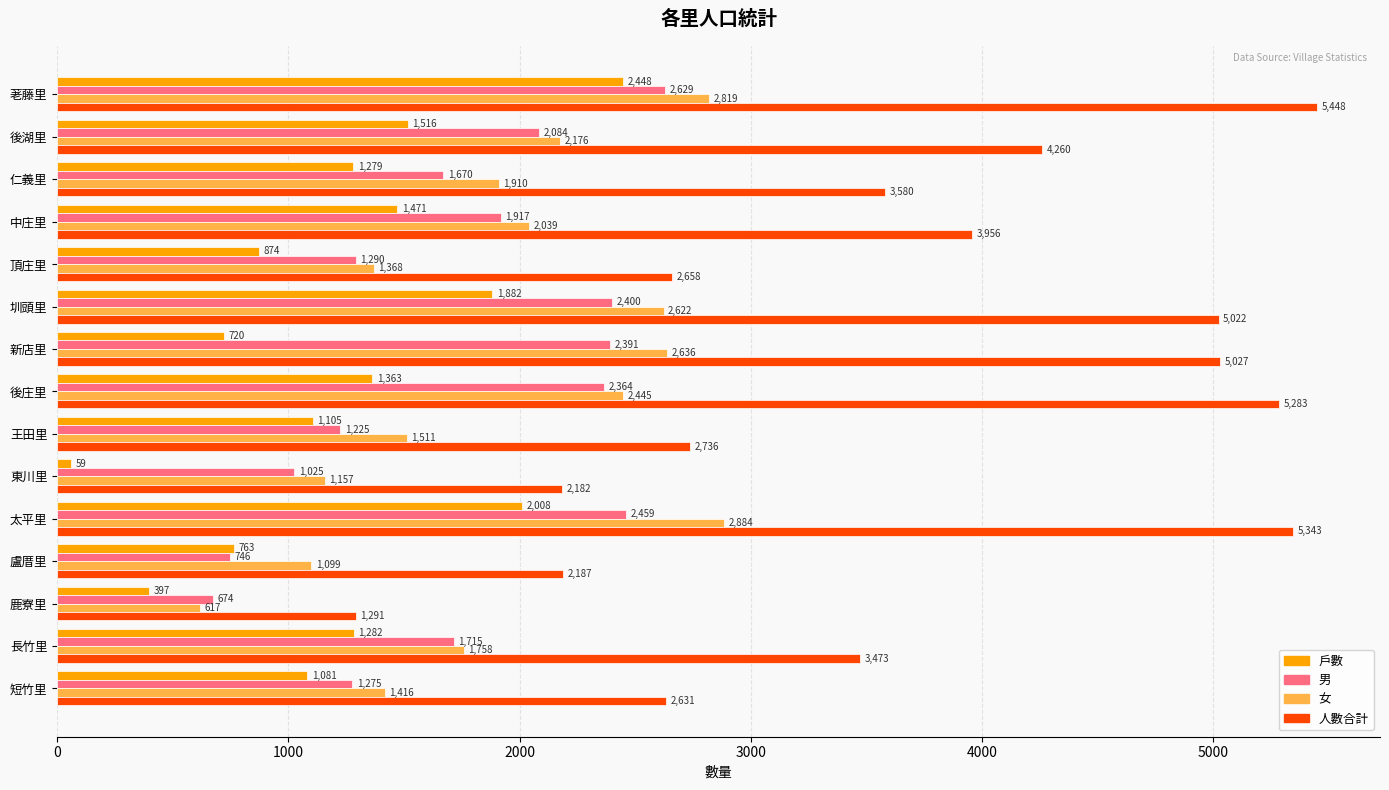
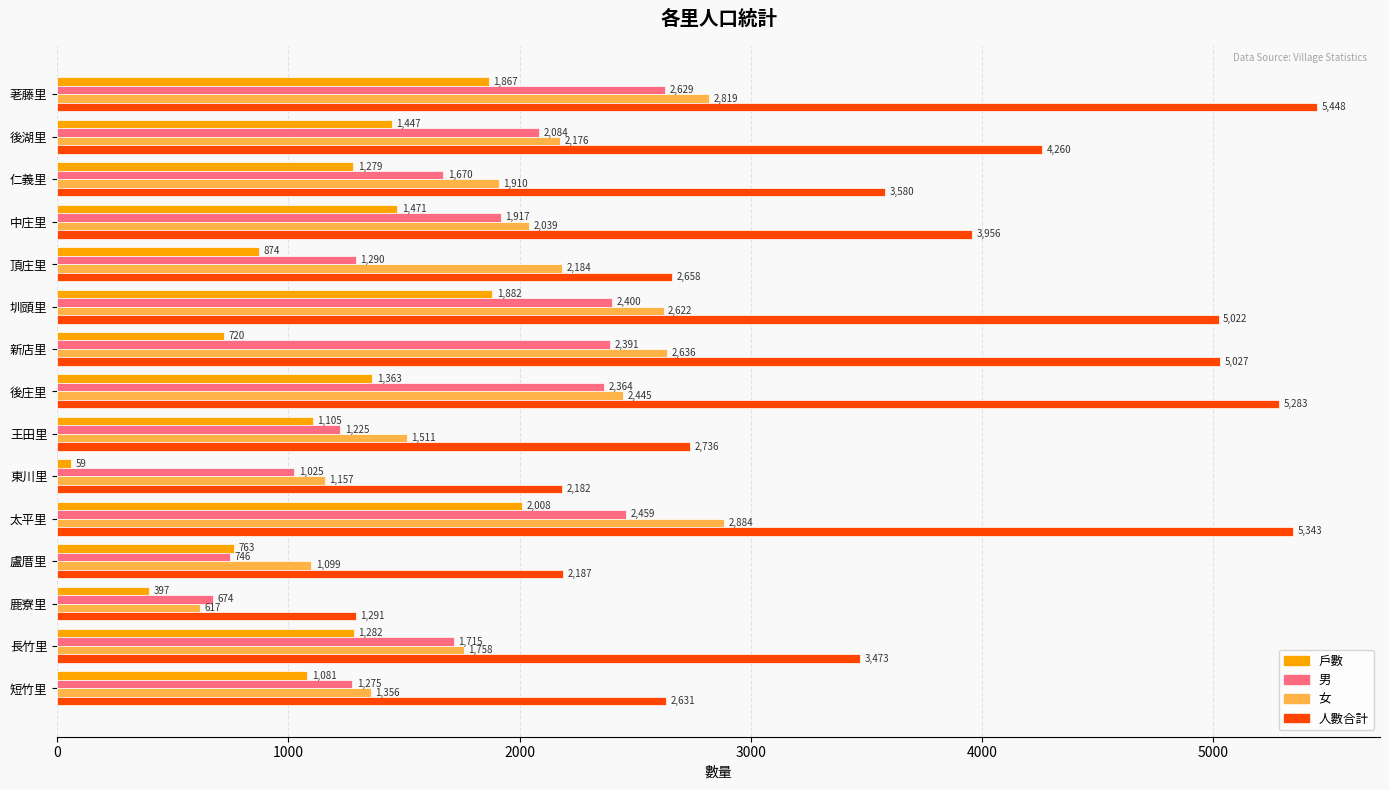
  {
    "戶數": {
-     "荖藤里": "2,448",
-     "後湖里": "1,516",
+     "荖藤里": "1,867",
+     "後湖里": "1,447",
      "仁義里": "1,279",
      "中庄里": "1,471",
      "頂庄里": "874",
      "圳頭里": "1,882",
      "新店里": "720",
      "後庄里": "1,363",
      "王田里": "1,105",
      "東川里": "59",
      "太平里": "2,008",
      "盧厝里": "763",
      "鹿寮里": "397",
      "長竹里": "1,282",
      "短竹里": "1,081"
    },
    "男": {
      "荖藤里": "2,629",
      "後湖里": "2,084",
      "仁義里": "1,670",
      "中庄里": "1,917",
      "頂庄里": "1,290",
      "圳頭里": "2,400",
      "新店里": "2,391",
      "後庄里": "2,364",
      "王田里": "1,225",
      "東川里": "1,025",
      "太平里": "2,459",
      "盧厝里": "746",
      "鹿寮里": "674",
      "長竹里": "1,715",
      "短竹里": "1,275"
    },
    "女": {
      "荖藤里": "2,819",
      "後湖里": "2,176",
      "仁義里": "1,910",
      "中庄里": "2,039",
-     "頂庄里": "1,368",
+     "頂庄里": "2,184",
      "圳頭里": "2,622",
      "新店里": "2,636",
      "後庄里": "2,445",
      "王田里": "1,511",
      "東川里": "1,157",
      "太平里": "2,884",
      "盧厝里": "1,099",
      "鹿寮里": "617",
      "長竹里": "1,758",
-     "短竹里": "1,416"
+     "短竹里": "1,356"
    },
    "人數合計": {
      "荖藤里": "5,448",
      "後湖里": "4,260",
      "仁義里": "3,580",
      "中庄里": "3,956",
      "頂庄里": "2,658",
      "圳頭里": "5,022",
      "新店里": "5,027",
      "後庄里": "5,283",
      "王田里": "2,736",
      "東川里": "2,182",
      "太平里": "5,343",
      "盧厝里": "2,187",
      "鹿寮里": "1,291",
      "長竹里": "3,473",
      "短竹里": "2,631"
    }
  }
